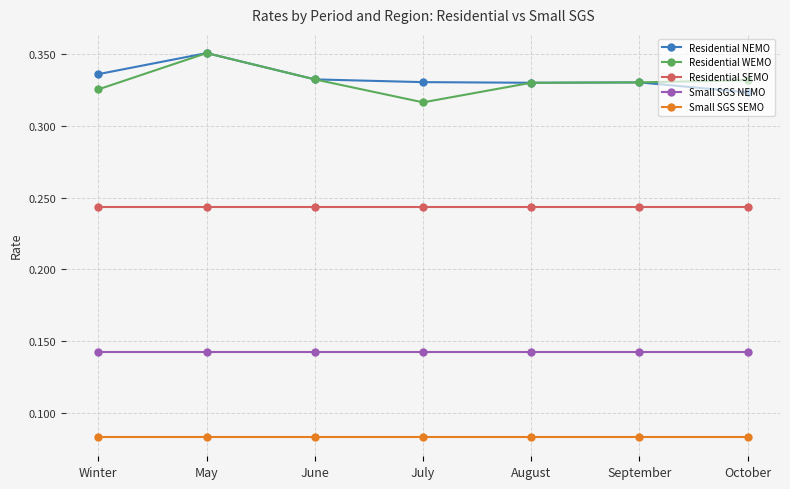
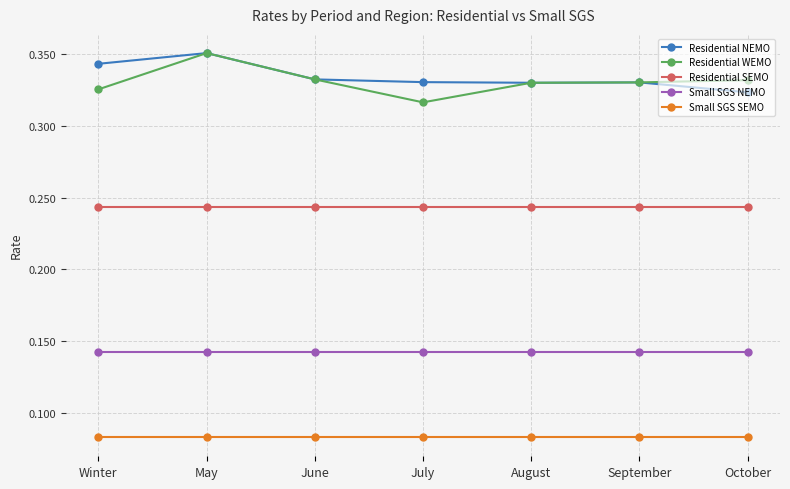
  {
    "Residential NEMO": {
-     "Winter": 0.336,
+     "Winter": 0.343,
      "July": 0.330
    },
    "Residential WEMO": {
      "Winter": 0.325,
      "July": 0.316
    },
    "Residential SEMO": {
      "Winter": 0.243,
      "May": 0.243,
      "June": 0.243,
      "July": 0.243,
      "August": 0.243,
      "September": 0.243,
      "October": 0.243
    },
    "Small SGS NEMO": {
      "Winter": 0.142,
      "May": 0.142,
      "June": 0.142,
      "July": 0.142,
      "August": 0.142,
      "September": 0.142,
      "October": 0.142
    },
    "Small SGS SEMO": {
      "Winter": 0.083,
      "May": 0.083,
      "June": 0.083,
      "July": 0.083,
      "August": 0.083,
      "September": 0.083,
      "October": 0.083
    }
  }
